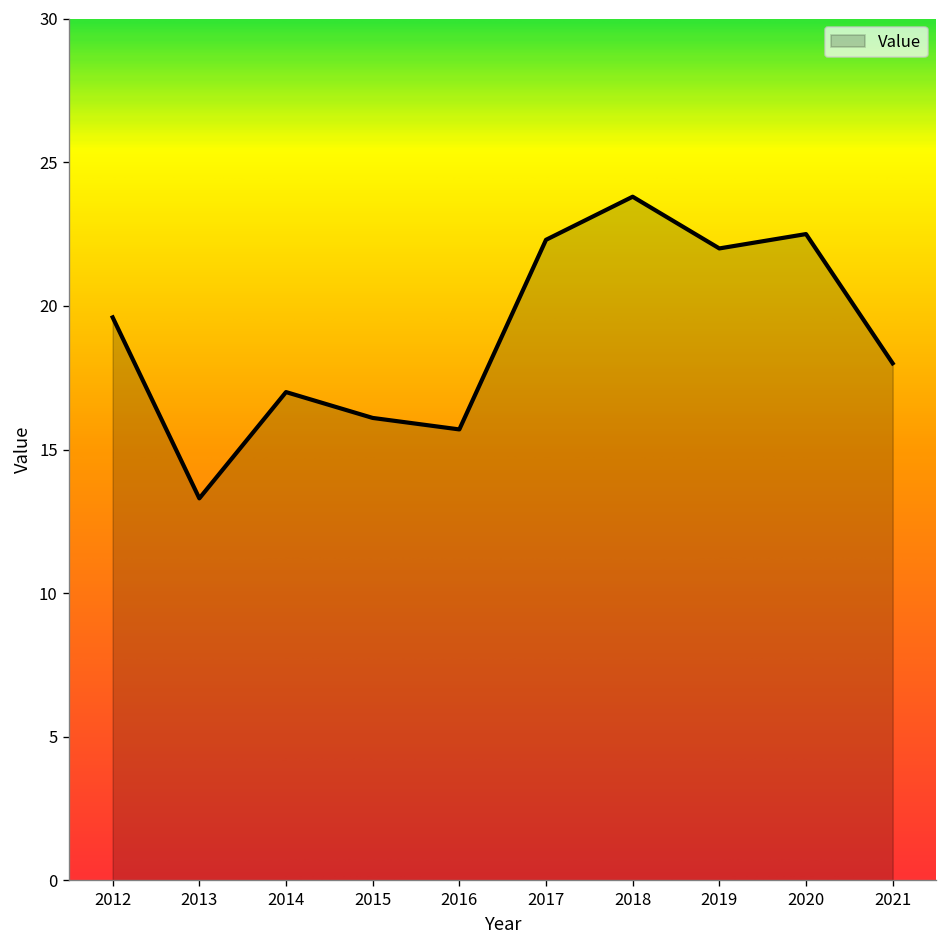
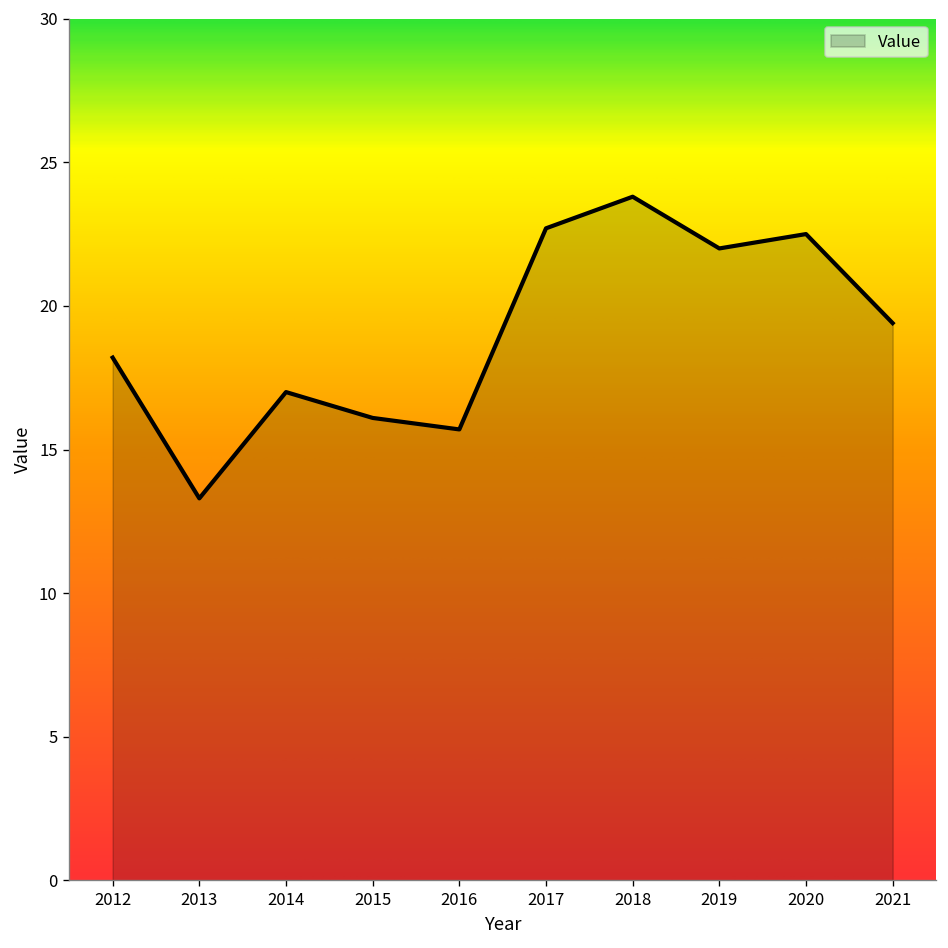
  {
-   "2012": 19.6,
+   "2012": 18.2,
    "2013": 13.3,
    "2014": 17.0,
    "2015": 16.1,
    "2016": 15.7,
-   "2017": 22.3,
+   "2017": 22.7,
    "2018": 23.8,
    "2019": 22.0,
    "2020": 22.5,
-   "2021": 18.0
+   "2021": 19.4
  }
